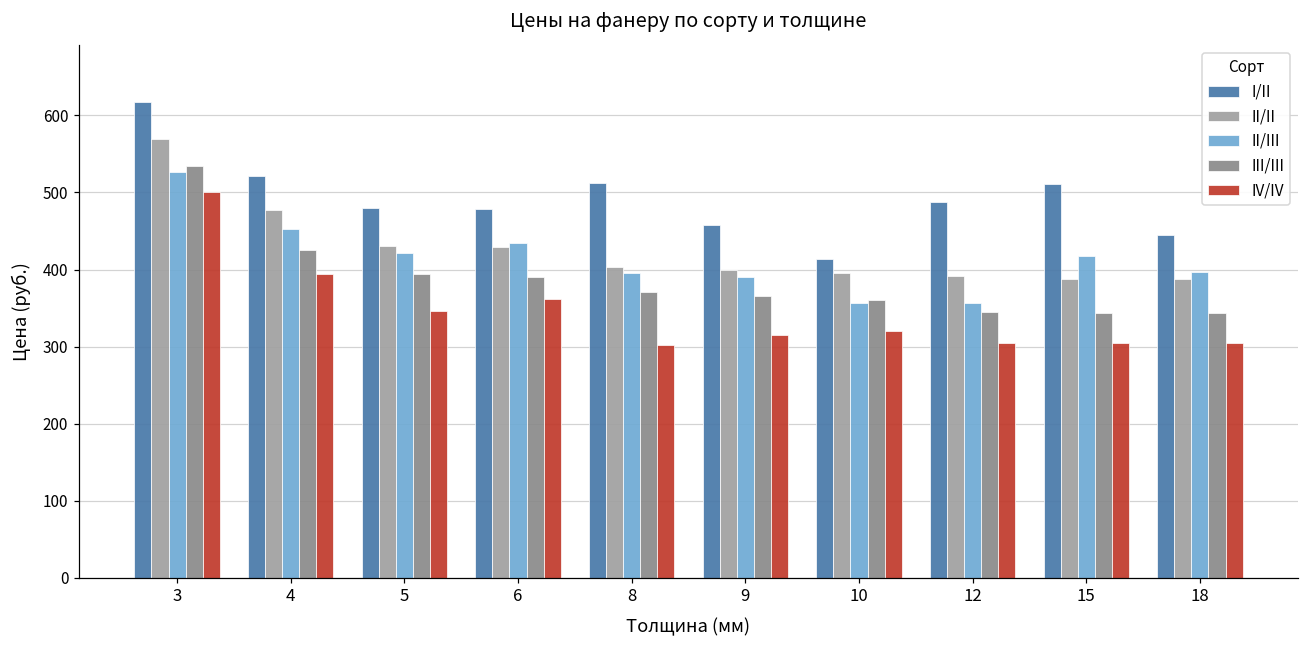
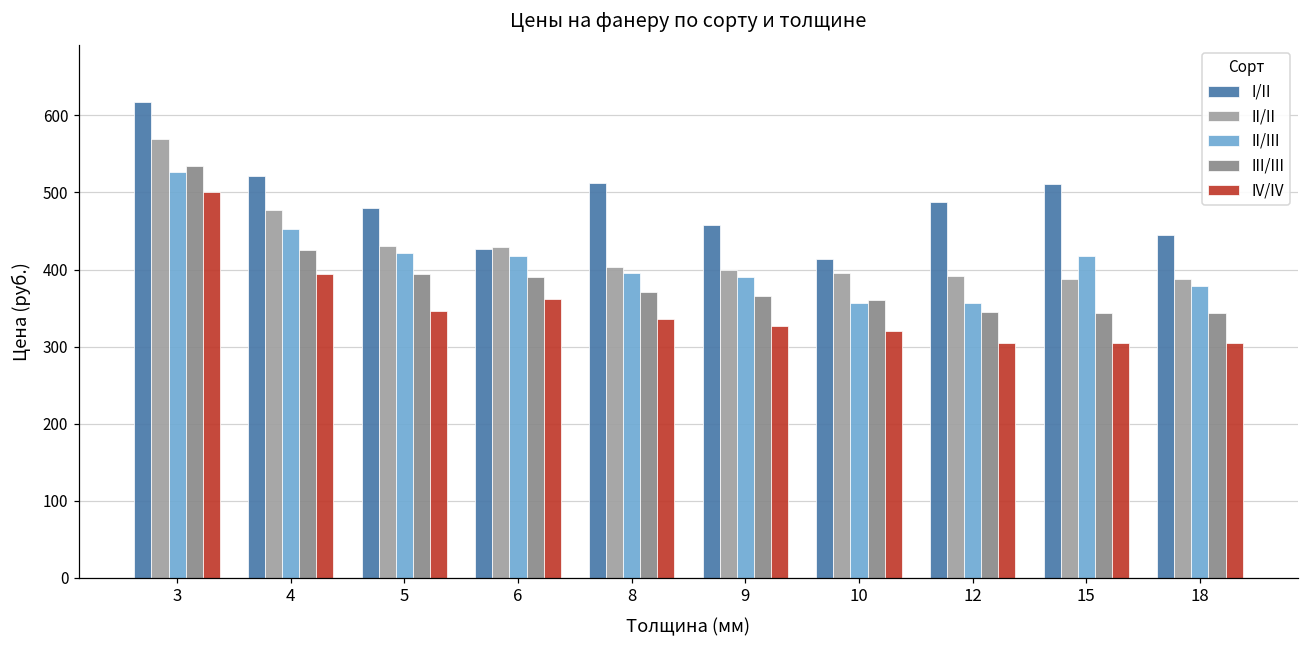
  {
    "I/II": {
      "3": 620,
      "4": 520,
      "5": 480,
-     "6": 480,
+     "6": 430,
      "8": 510,
      "9": 460,
      "10": 410,
      "12": 490,
      "15": 510,
      "18": 450
    },
    "II/III": {
      "3": 530,
      "4": 450,
      "5": 420,
-     "6": 430,
+     "6": 420,
      "8": 400,
      "9": 390,
      "10": 360,
      "12": 360,
      "15": 420,
-     "18": 400
+     "18": 380
    },
    "IV/IV": {
      "3": 500,
      "4": 390,
      "5": 350,
      "6": 360,
-     "8": 300,
-     "9": 320,
+     "8": 340,
+     "9": 330,
      "10": 320,
      "12": 310,
      "15": 310,
      "18": 310
    }
  }
